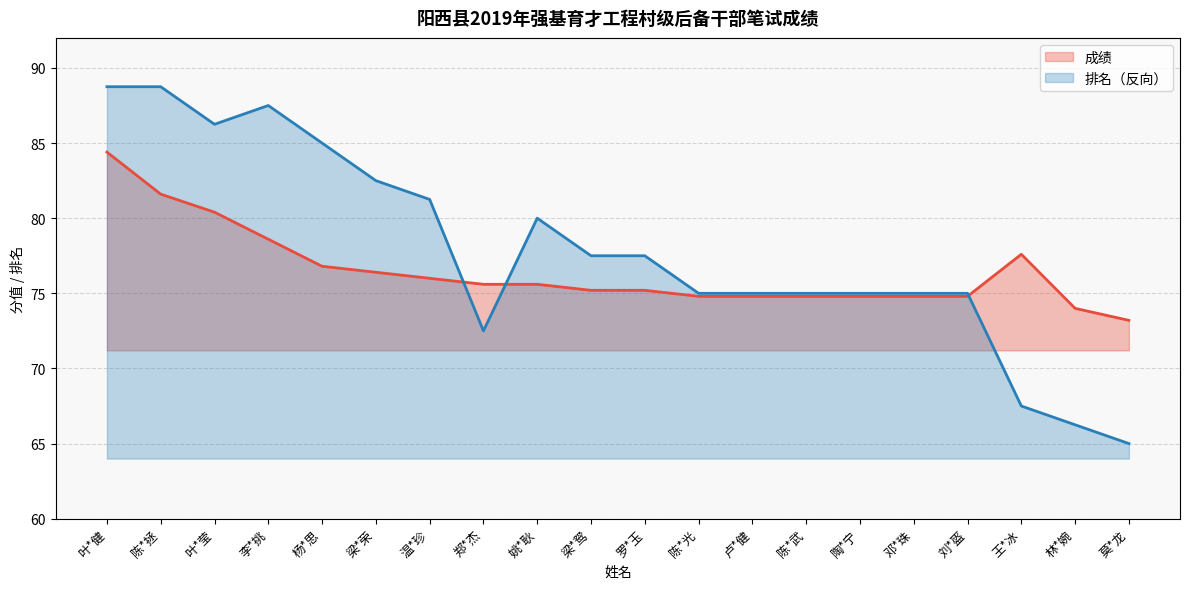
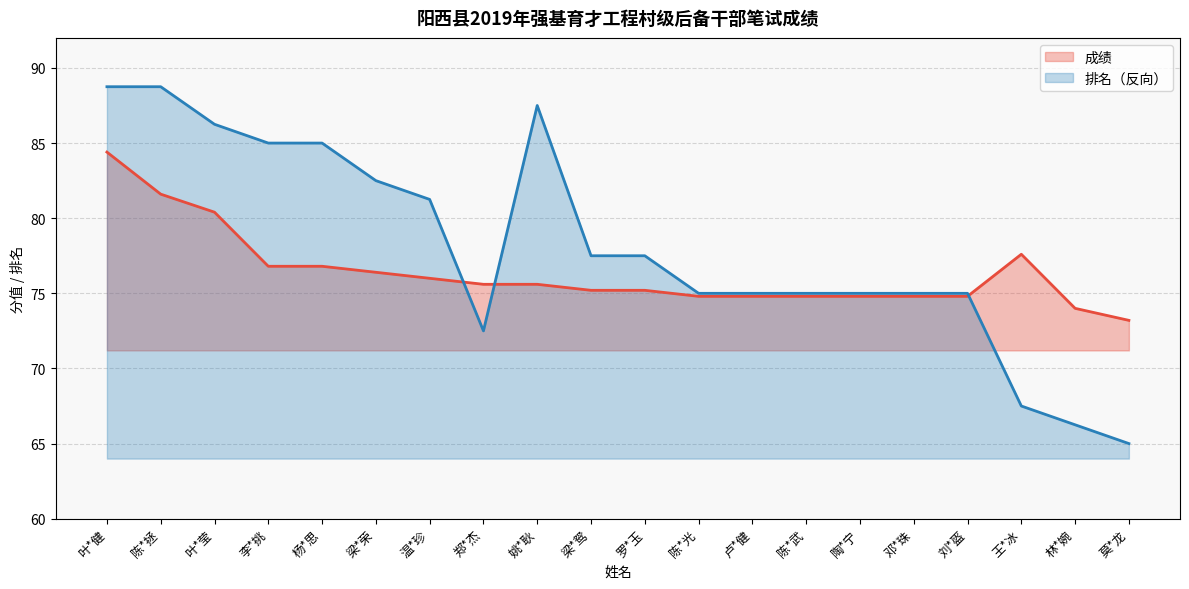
  {
    "成绩": {
      "叶*健": 84.4,
      "陈*拯": 81.6,
      "叶*莹": 80.4,
-     "李*挑": 78.6,
+     "李*挑": 76.8,
      "杨*思": 76.8,
      "梁*荣": 76.4,
      "温*珍": 76.0,
      "郑*杰": 75.6,
      "姚*耿": 75.6,
      "梁*鸳": 75.2,
      "罗*玉": 75.2,
      "陈*光": 74.8,
      "卢*健": 74.8,
      "陈*武": 74.8,
      "陶*宁": 74.8,
      "邓*珠": 74.8,
      "刘*盔": 74.8,
      "王*冰": 77.6,
      "林*婉": 74.0,
      "莫*龙": 73.2
    },
    "排名（反向）": {
      "叶*健": 88.8,
      "陈*拯": 88.8,
      "叶*莹": 86.3,
-     "李*挑": 87.5,
+     "李*挑": 85.0,
      "杨*思": 85.0,
      "梁*荣": 82.5,
      "温*珍": 81.3,
      "郑*杰": 72.5,
-     "姚*耿": 80.0,
+     "姚*耿": 87.5,
      "梁*鸳": 77.5,
      "罗*玉": 77.5,
      "陈*光": 75.0,
      "卢*健": 75.0,
      "陈*武": 75.0,
      "陶*宁": 75.0,
      "邓*珠": 75.0,
      "刘*盔": 75.0,
      "王*冰": 67.5,
      "林*婉": 66.3,
      "莫*龙": 65.0
    }
  }
